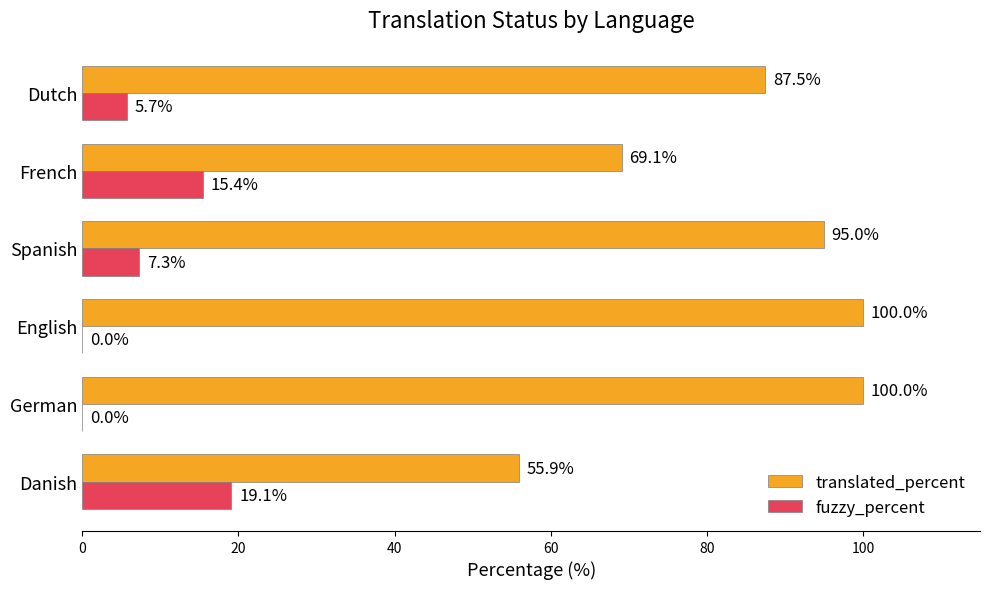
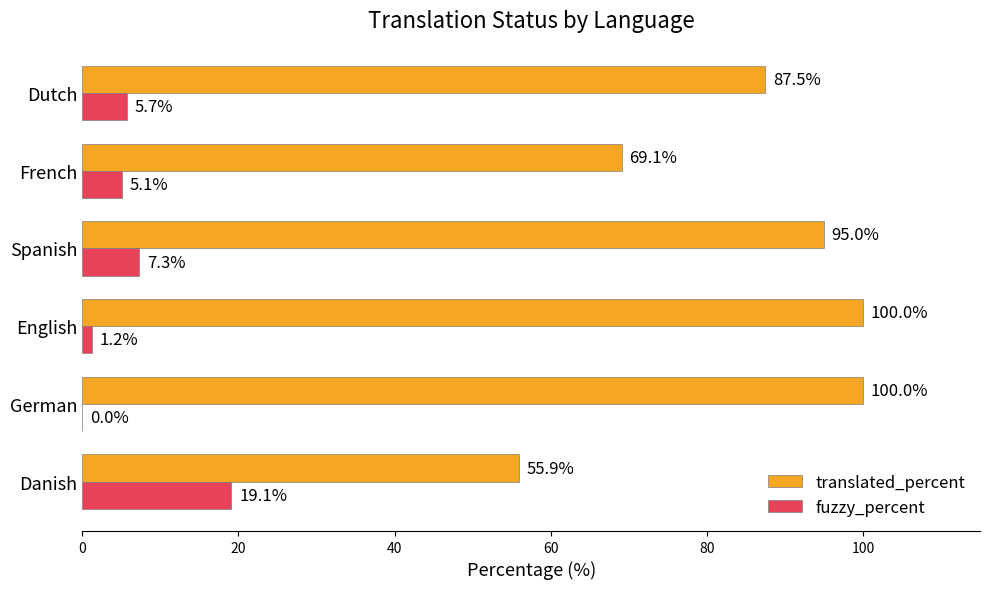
  {
    "translated_percent": {
      "Dutch": "87.5%",
      "French": "69.1%",
      "Spanish": "95.0%",
      "English": "100.0%",
      "German": "100.0%",
      "Danish": "55.9%"
    },
    "fuzzy_percent": {
      "Dutch": "5.7%",
-     "French": "15.4%",
+     "French": "5.1%",
      "Spanish": "7.3%",
-     "English": "0.0%",
+     "English": "1.2%",
      "German": "0.0%",
      "Danish": "19.1%"
    }
  }
